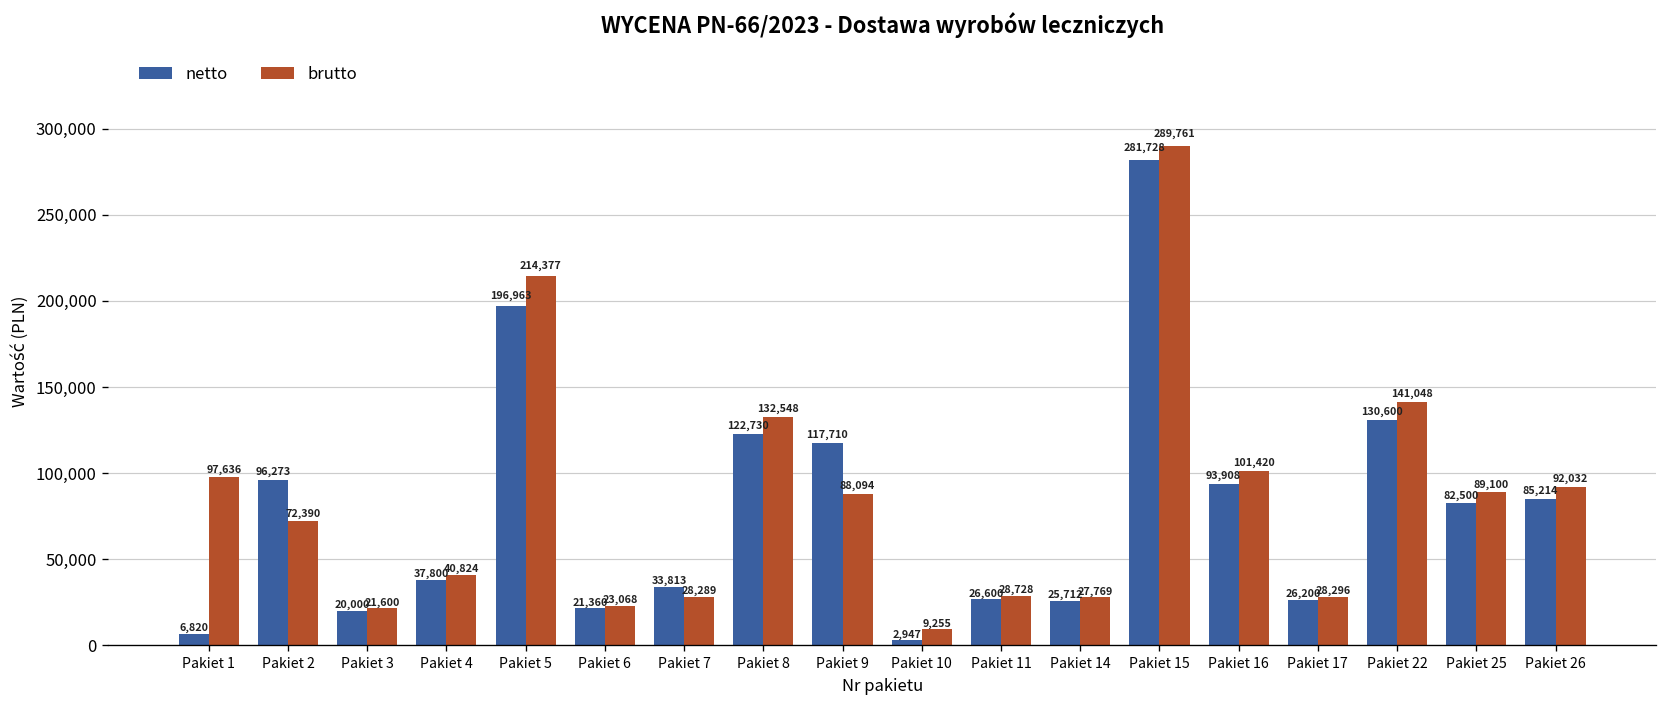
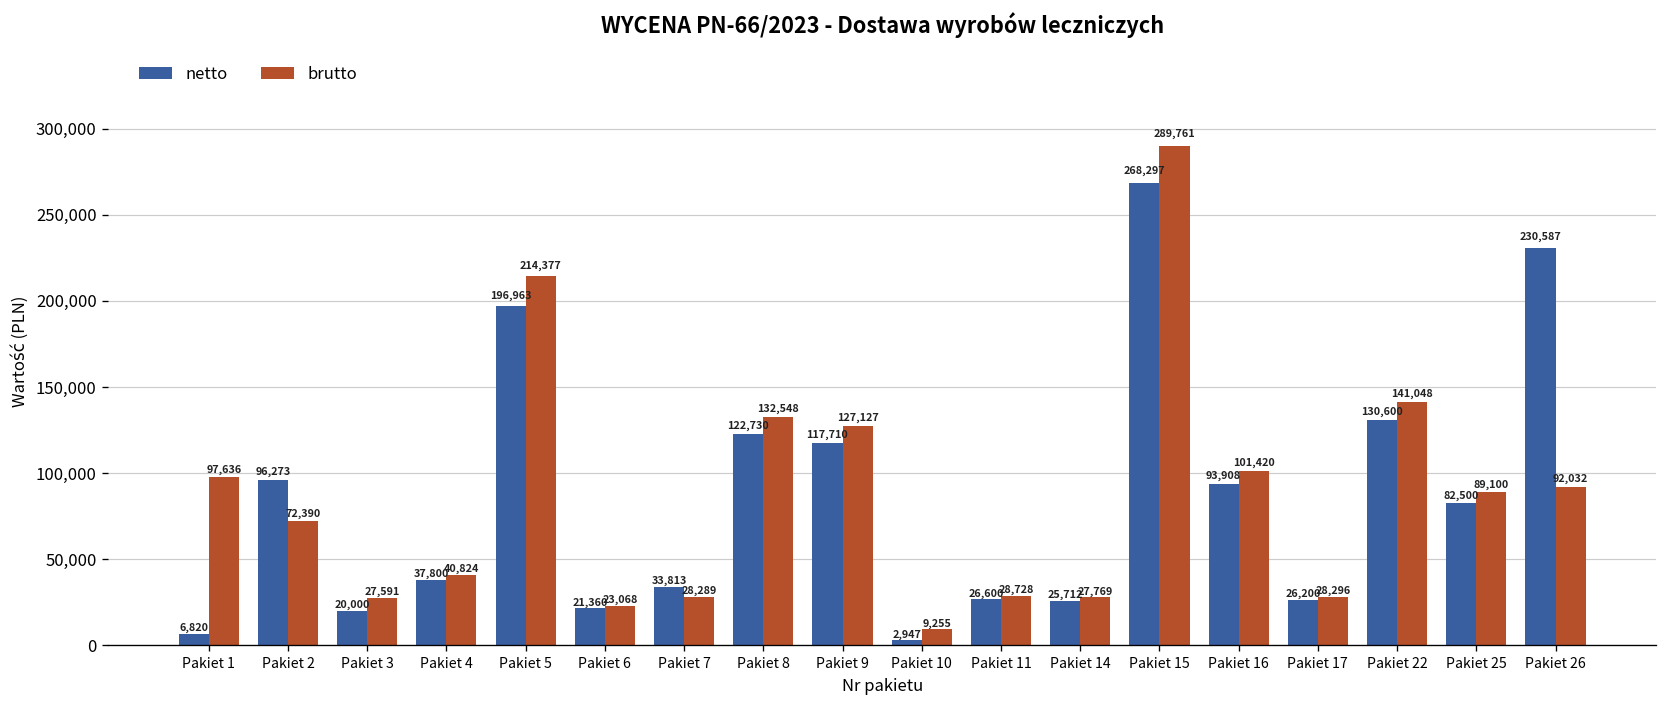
  {
    "netto": {
      "Pakiet 1": "6,820",
      "Pakiet 2": "96,273",
      "Pakiet 3": "20,000",
      "Pakiet 4": "37,800",
      "Pakiet 5": "196,963",
      "Pakiet 6": "21,360",
      "Pakiet 7": "33,813",
      "Pakiet 8": "122,730",
      "Pakiet 9": "117,710",
      "Pakiet 10": "2,947",
      "Pakiet 11": "26,600",
      "Pakiet 14": "25,712",
-     "Pakiet 15": "281,728",
+     "Pakiet 15": "268,297",
      "Pakiet 16": "93,908",
      "Pakiet 17": "26,200",
      "Pakiet 22": "130,600",
      "Pakiet 25": "82,500",
-     "Pakiet 26": "85,214"
+     "Pakiet 26": "230,587"
    },
    "brutto": {
      "Pakiet 1": "97,636",
      "Pakiet 2": "72,390",
-     "Pakiet 3": "21,600",
+     "Pakiet 3": "27,591",
      "Pakiet 4": "40,824",
      "Pakiet 5": "214,377",
      "Pakiet 6": "23,068",
      "Pakiet 7": "28,289",
      "Pakiet 8": "132,548",
-     "Pakiet 9": "88,094",
+     "Pakiet 9": "127,127",
      "Pakiet 10": "9,255",
      "Pakiet 11": "28,728",
      "Pakiet 14": "27,769",
      "Pakiet 15": "289,761",
      "Pakiet 16": "101,420",
      "Pakiet 17": "28,296",
      "Pakiet 22": "141,048",
      "Pakiet 25": "89,100",
      "Pakiet 26": "92,032"
    }
  }
